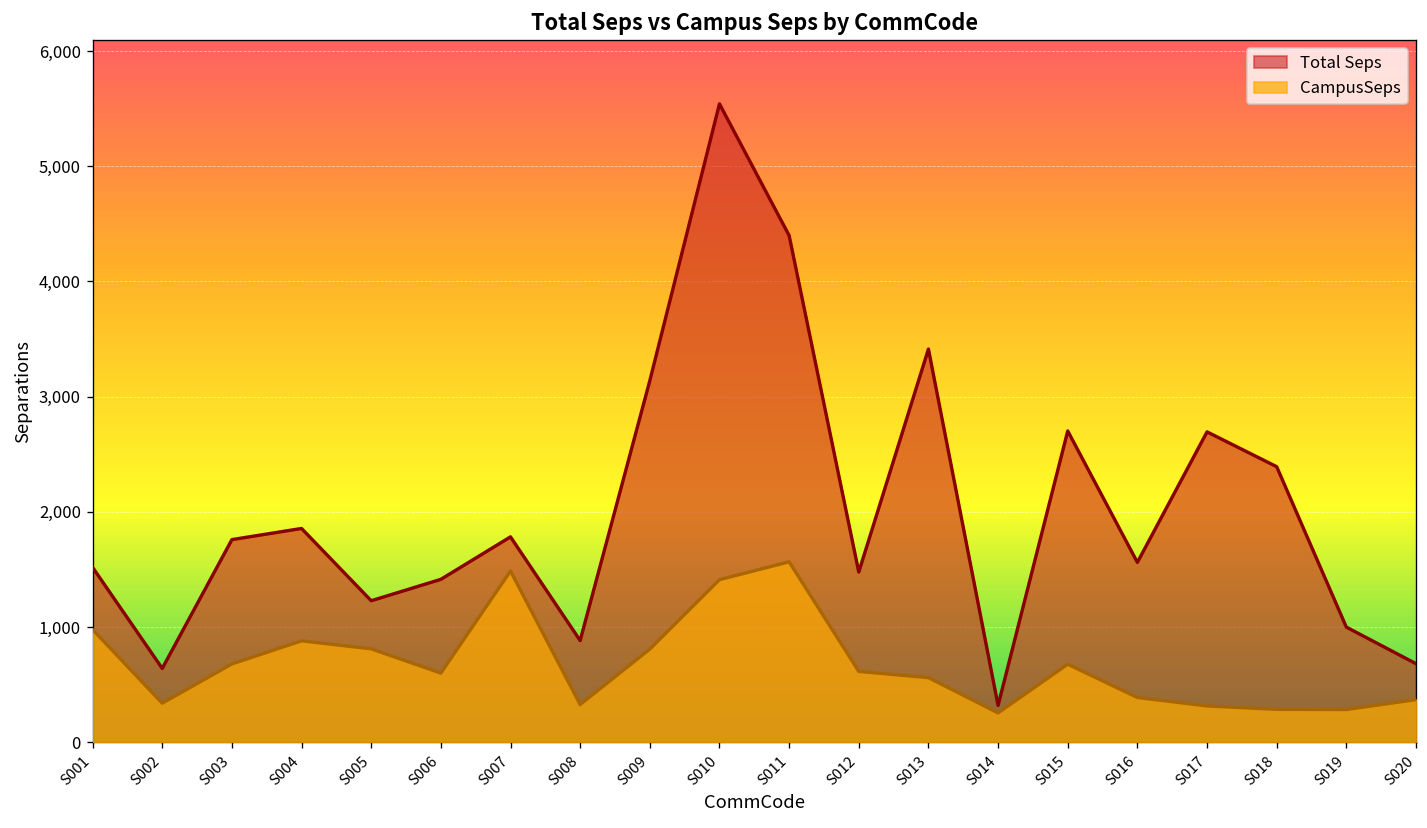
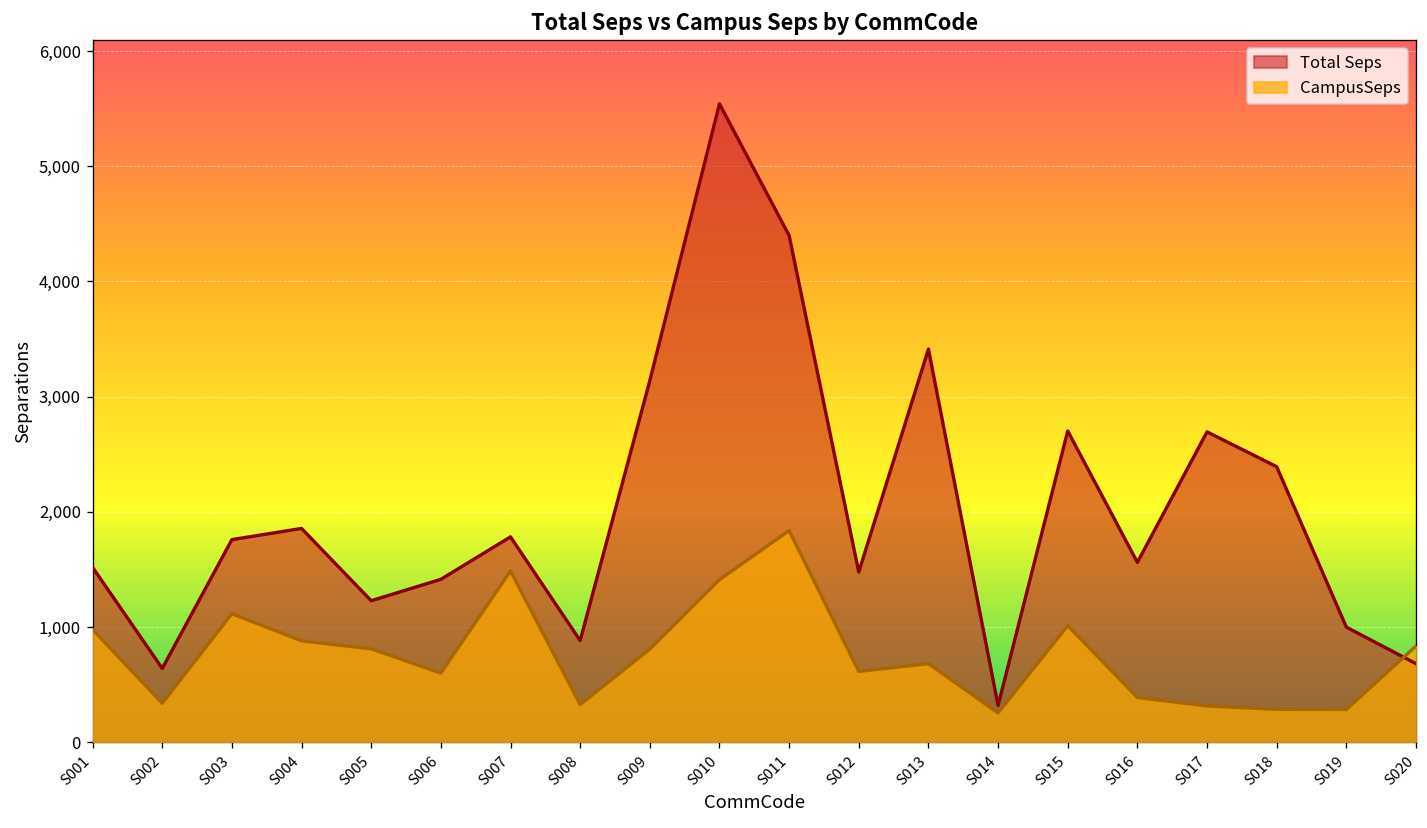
  {
    "Total Seps": {
      "S001": "1,500",
      "S002": "600",
      "S003": "1,800",
      "S004": "1,900",
      "S005": "1,200",
      "S006": "1,400",
      "S007": "1,800",
      "S008": "900",
      "S009": "3,100",
      "S010": "5,500",
      "S011": "4,400",
      "S012": "1,500",
      "S013": "3,400",
      "S014": "300",
      "S015": "2,700",
      "S016": "1,600",
      "S017": "2,700",
      "S018": "2,400",
      "S019": "1,000",
      "S020": "700"
    },
    "CampusSeps": {
      "S001": "1,000",
      "S002": "300",
-     "S003": "700",
+     "S003": "1,100",
      "S004": "900",
      "S005": "800",
      "S006": "600",
      "S007": "1,500",
      "S008": "300",
      "S009": "800",
      "S010": "1,400",
-     "S011": "1,600",
+     "S011": "1,800",
      "S012": "600",
-     "S013": "600",
+     "S013": "700",
      "S014": "300",
-     "S015": "700",
+     "S015": "1,000",
      "S016": "400",
      "S017": "300",
      "S018": "300",
      "S019": "300",
-     "S020": "400"
+     "S020": "800"
    }
  }
